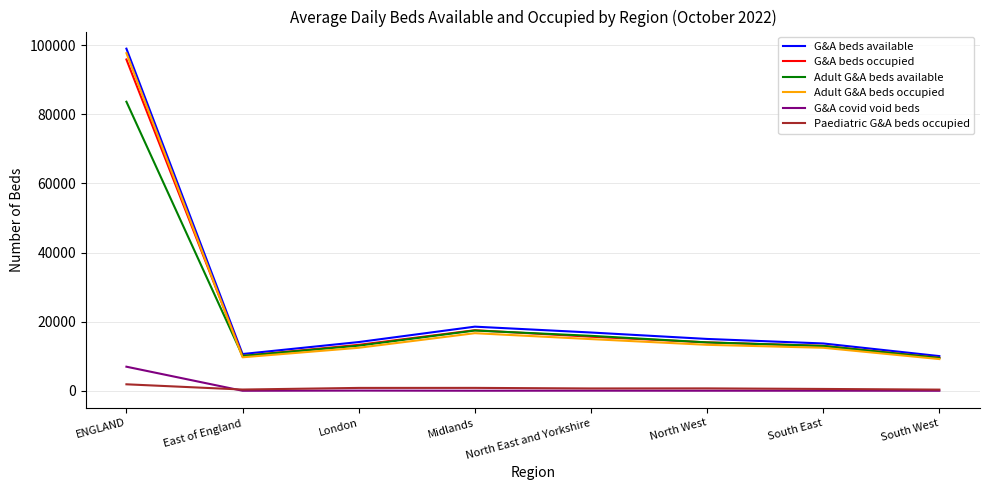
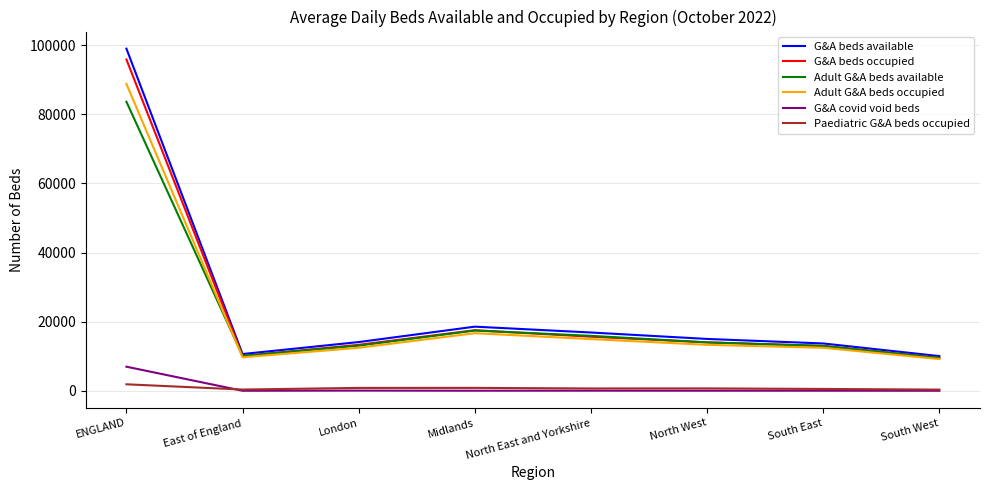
  {
    "G&A beds available": {
      "ENGLAND": 99000,
      "London": 14000,
      "Midlands": 19000,
      "North East and Yorkshire": 17000,
      "North West": 15000
    },
    "G&A beds occupied": {
      "ENGLAND": 96000
    },
    "Adult G&A beds available": {
      "ENGLAND": 84000
    },
    "Adult G&A beds occupied": {
-     "ENGLAND": 98000,
+     "ENGLAND": 89000,
      "Midlands": 17000
    },
    "G&A covid void beds": {
      "ENGLAND": 7000,
      "London": 0,
      "Midlands": 0
    },
    "Paediatric G&A beds occupied": {
      "ENGLAND": 2000,
      "London": 1000,
      "Midlands": 1000
    }
  }
